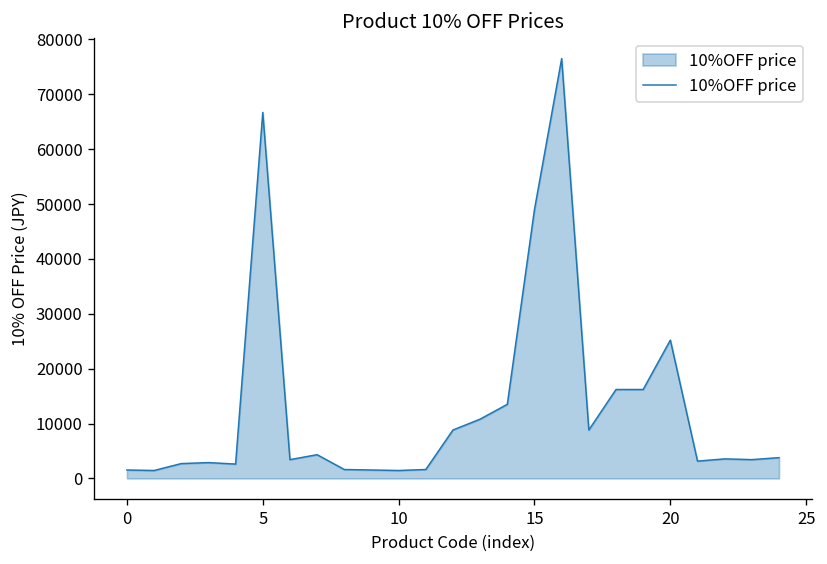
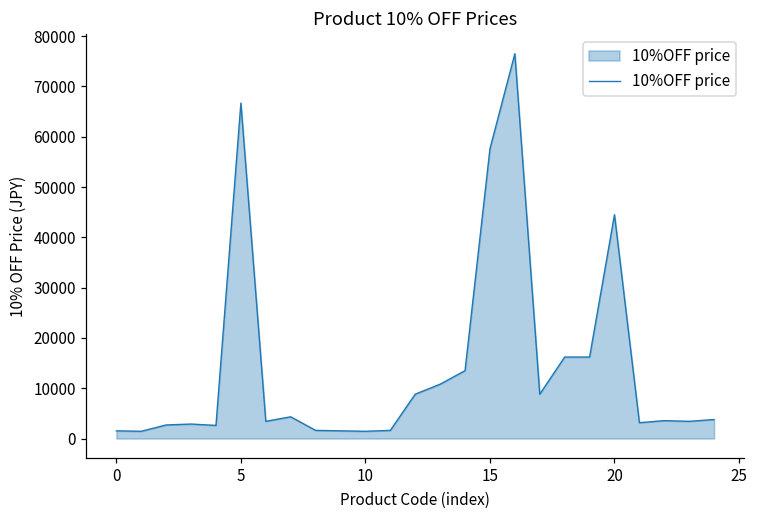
  {
    "0": 2000,
    "5": 67000,
    "10": 1000,
-   "15": 49000,
-   "20": 25000
+   "15": 58000,
+   "20": 44000
  }
